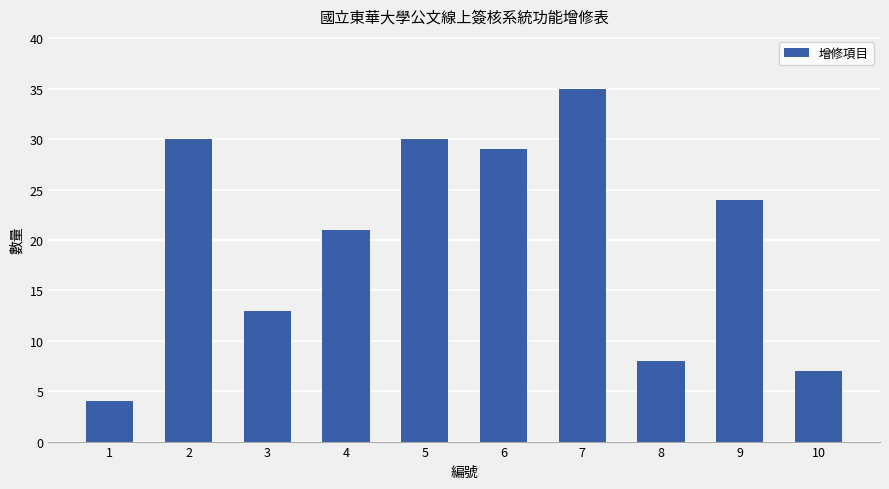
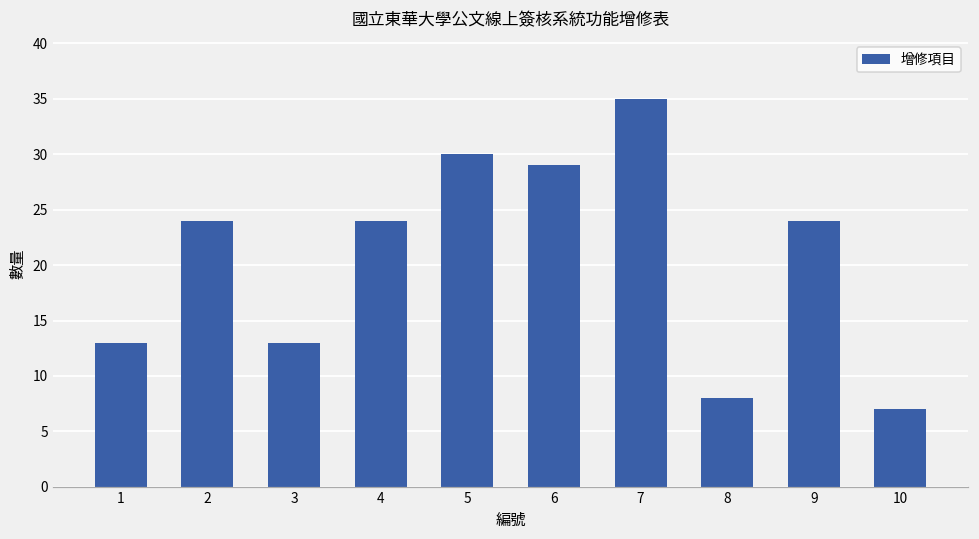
  {
-   "1": 4,
-   "2": 30,
+   "1": 13,
+   "2": 24,
    "3": 13,
-   "4": 21,
+   "4": 24,
    "5": 30,
    "6": 29,
    "7": 35,
    "8": 8,
    "9": 24,
    "10": 7
  }
